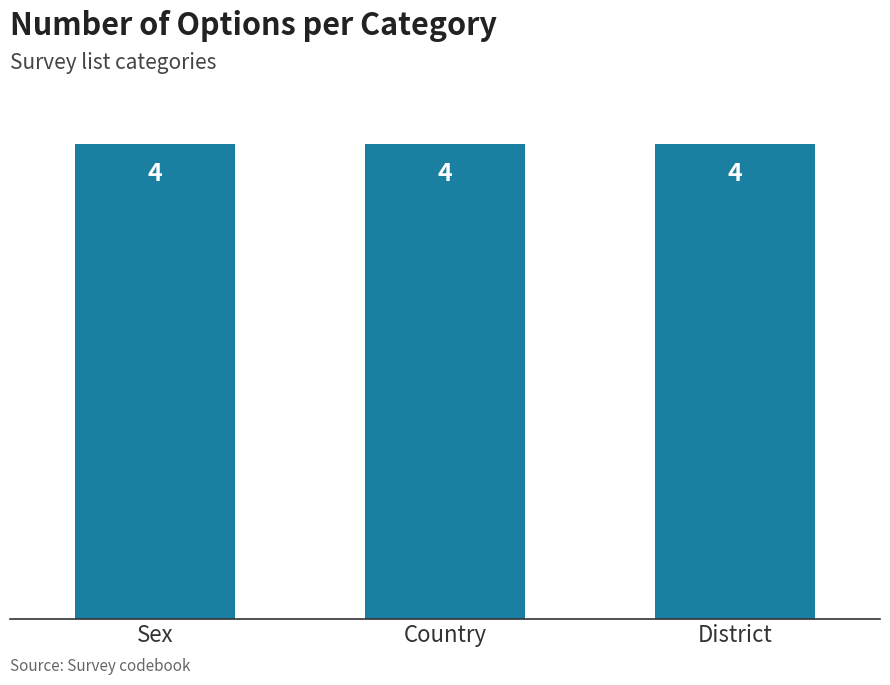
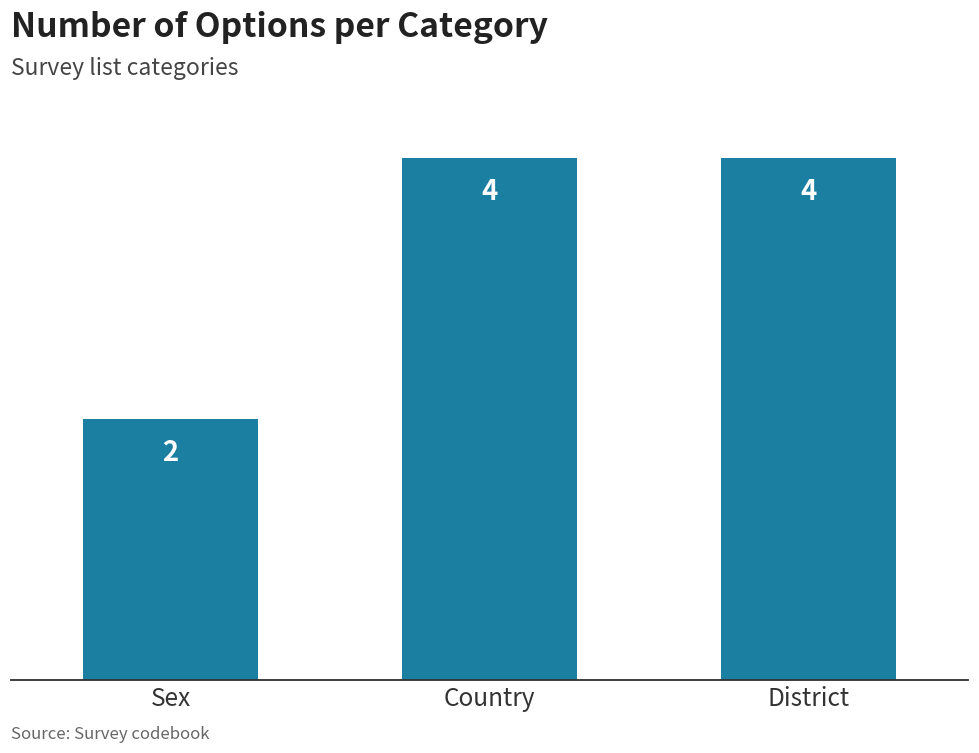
  {
-   "Sex": 4,
+   "Sex": 2,
    "Country": 4,
    "District": 4
  }
